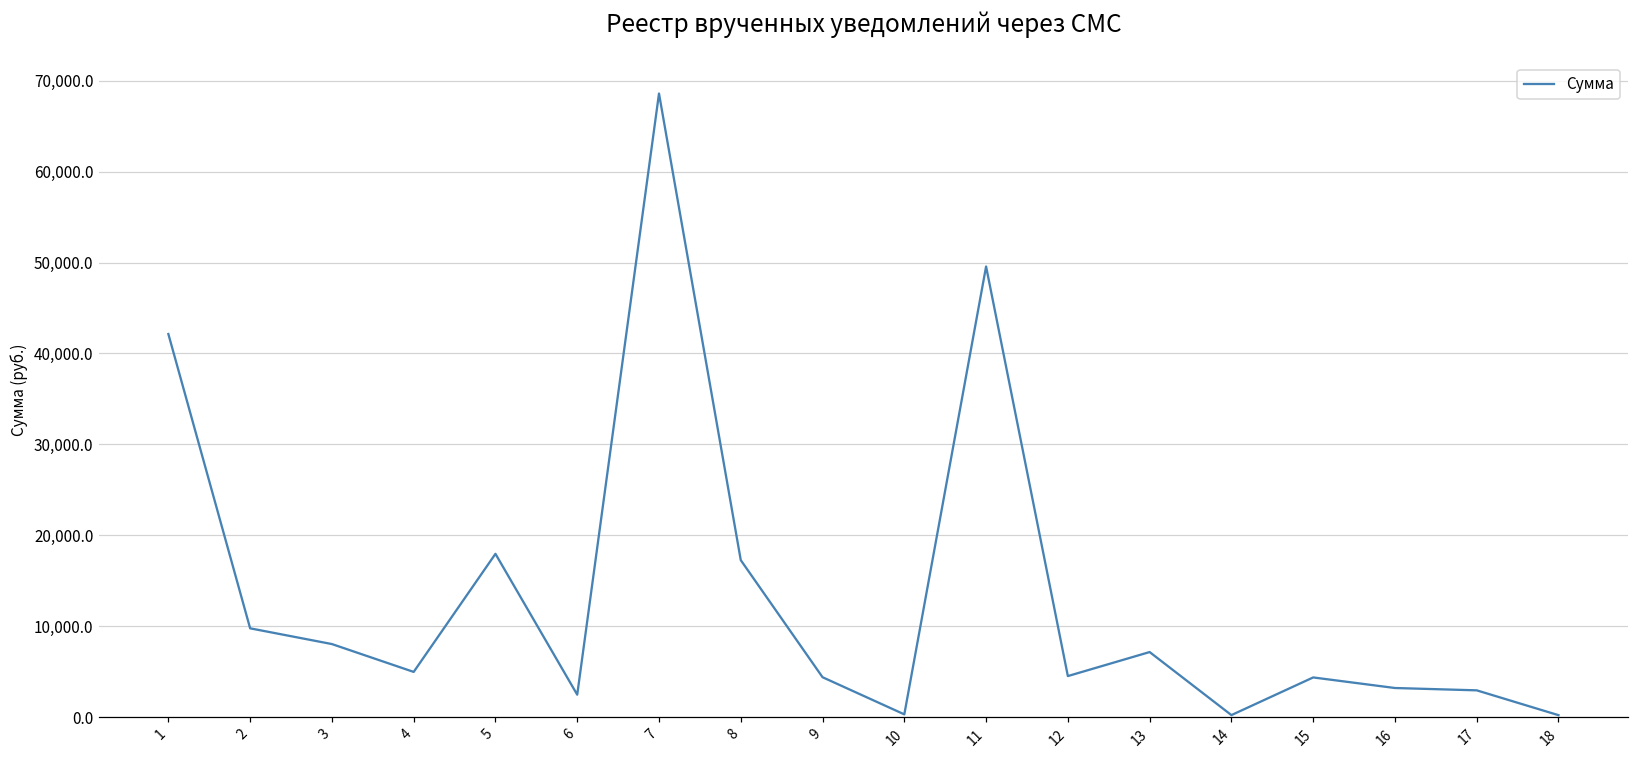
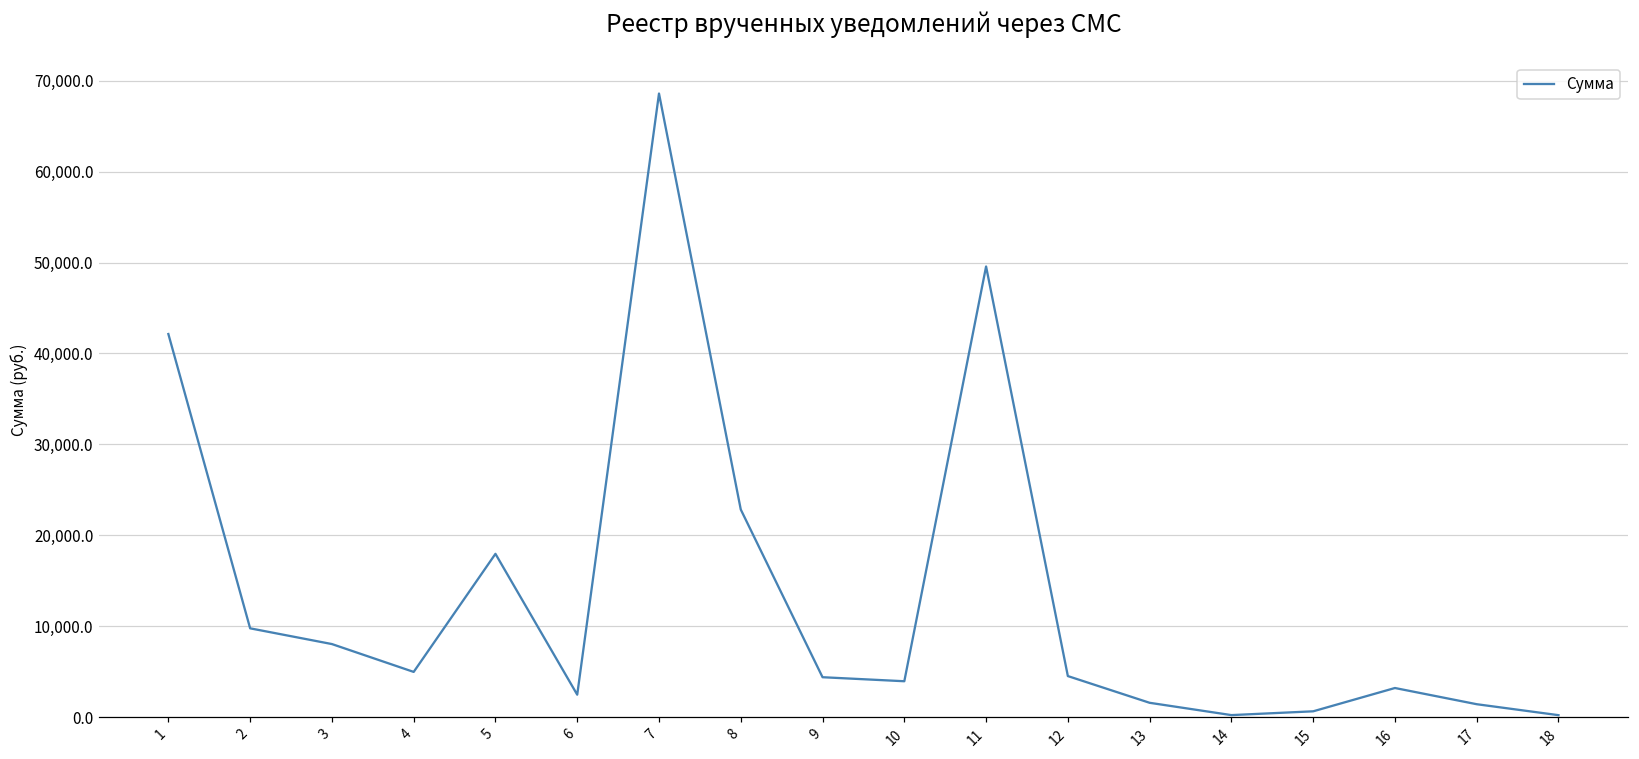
  {
    "1": "42,000",
    "2": "10,000",
    "3": "8,000",
    "4": "5,000",
    "5": "18,000",
    "6": "2,000",
    "7": "69,000",
-   "8": "17,000",
+   "8": "23,000",
    "9": "4,000",
-   "10": "0",
+   "10": "4,000",
    "11": "50,000",
    "12": "5,000",
-   "13": "7,000",
+   "13": "2,000",
    "14": "0",
-   "15": "4,000",
+   "15": "1,000",
    "16": "3,000",
-   "17": "3,000",
+   "17": "1,000",
    "18": "0"
  }
